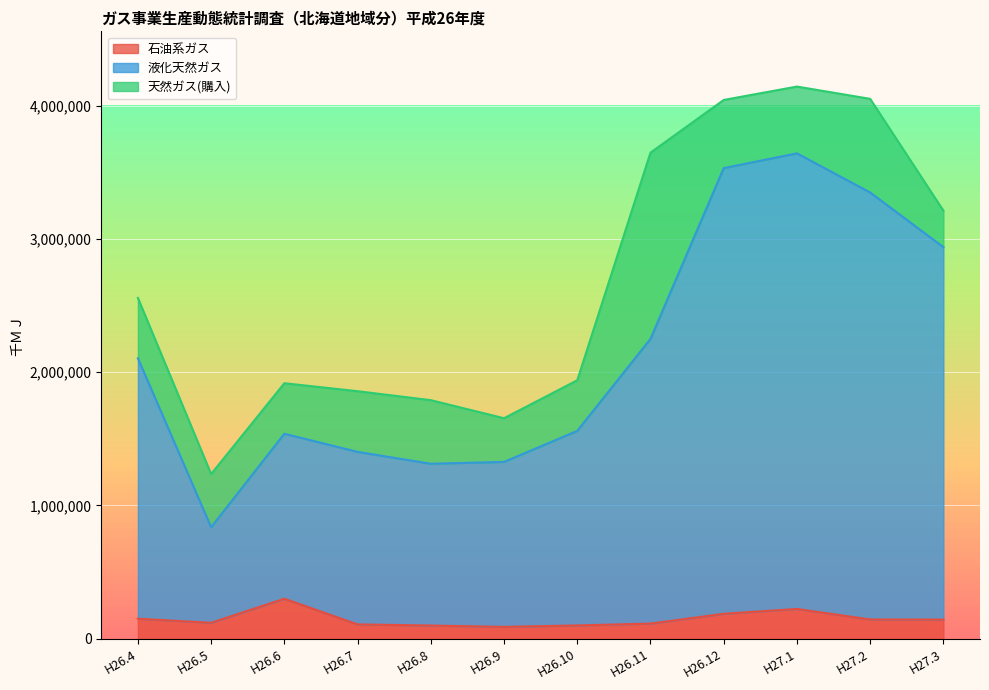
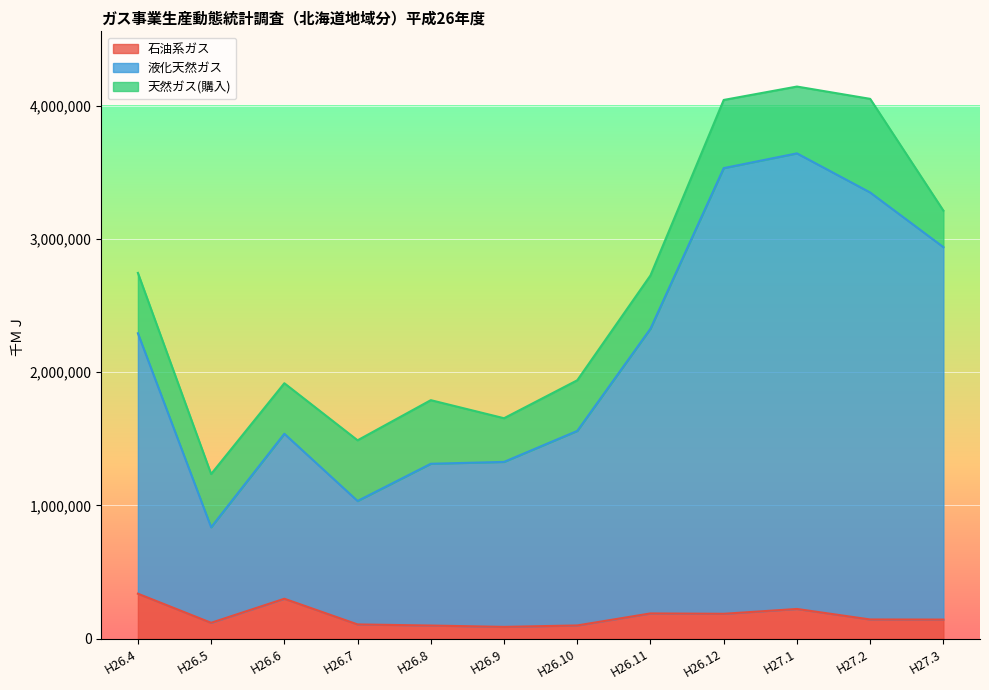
  {
    "石油系ガス": {
-     "H26.4": "150,000",
+     "H26.4": "340,000",
      "H26.5": "120,000",
      "H26.6": "300,000",
      "H26.7": "110,000",
      "H26.8": "100,000",
      "H26.9": "90,000",
      "H26.10": "100,000",
-     "H26.11": "110,000",
+     "H26.11": "190,000",
      "H26.12": "190,000",
      "H27.1": "220,000",
      "H27.2": "140,000",
      "H27.3": "140,000"
    },
    "液化天然ガス": {
      "H26.4": "1,950,000",
      "H26.5": "720,000",
      "H26.6": "1,240,000",
-     "H26.7": "1,290,000",
+     "H26.7": "930,000",
      "H26.8": "1,210,000",
      "H26.9": "1,240,000",
      "H26.10": "1,460,000",
      "H26.11": "2,140,000",
      "H26.12": "3,340,000",
      "H27.1": "3,420,000",
      "H27.2": "3,200,000",
      "H27.3": "2,790,000"
    },
    "天然ガス(購入)": {
      "H26.4": "450,000",
      "H26.5": "400,000",
      "H26.6": "380,000",
      "H26.7": "460,000",
      "H26.8": "480,000",
      "H26.9": "330,000",
      "H26.10": "380,000",
-     "H26.11": "1,400,000",
+     "H26.11": "400,000",
      "H26.12": "510,000",
      "H27.1": "500,000",
      "H27.2": "700,000",
      "H27.3": "270,000"
    }
  }
